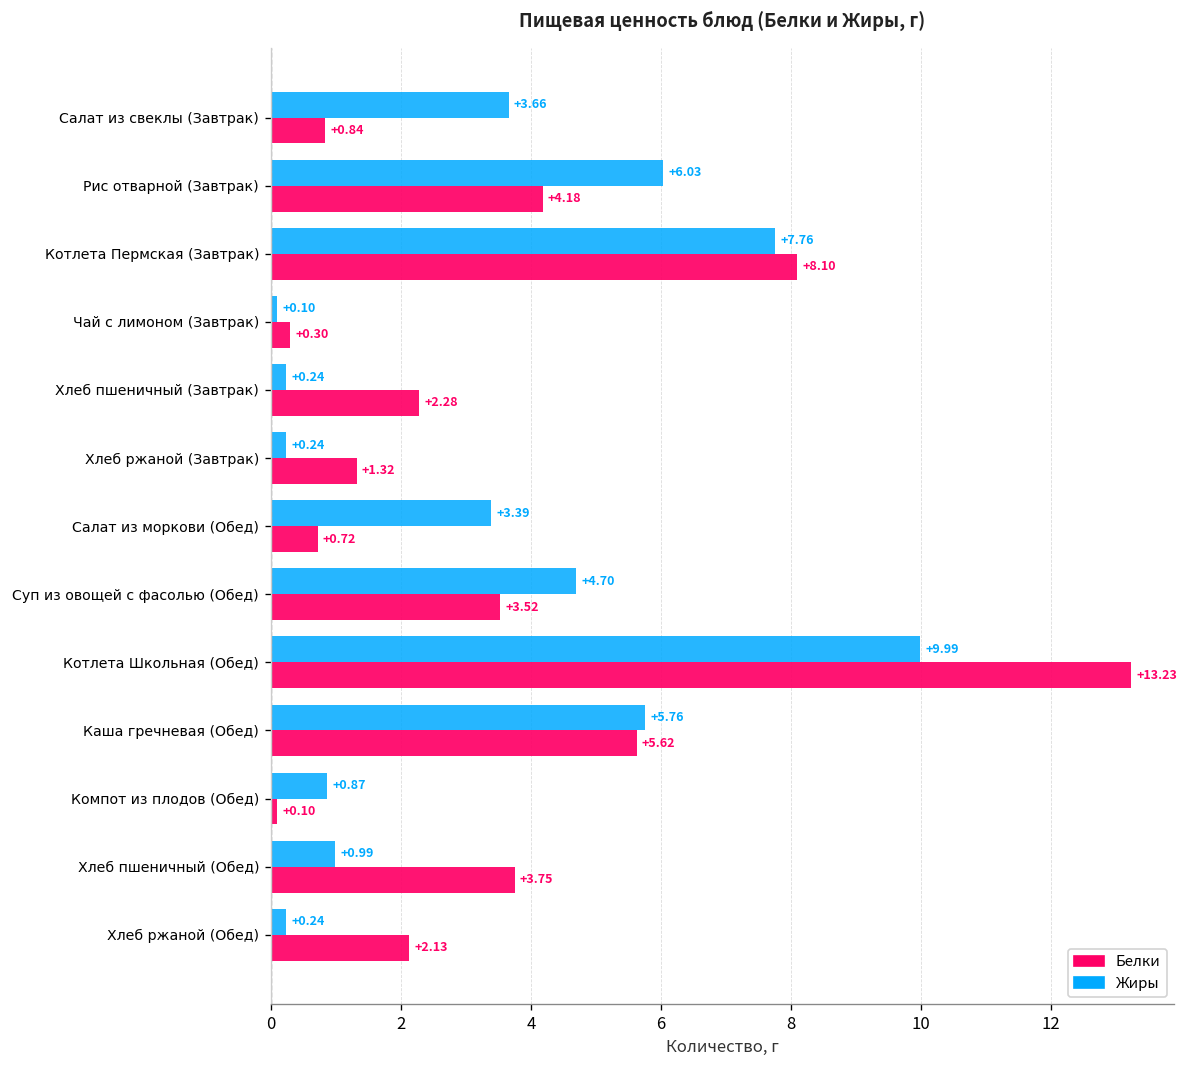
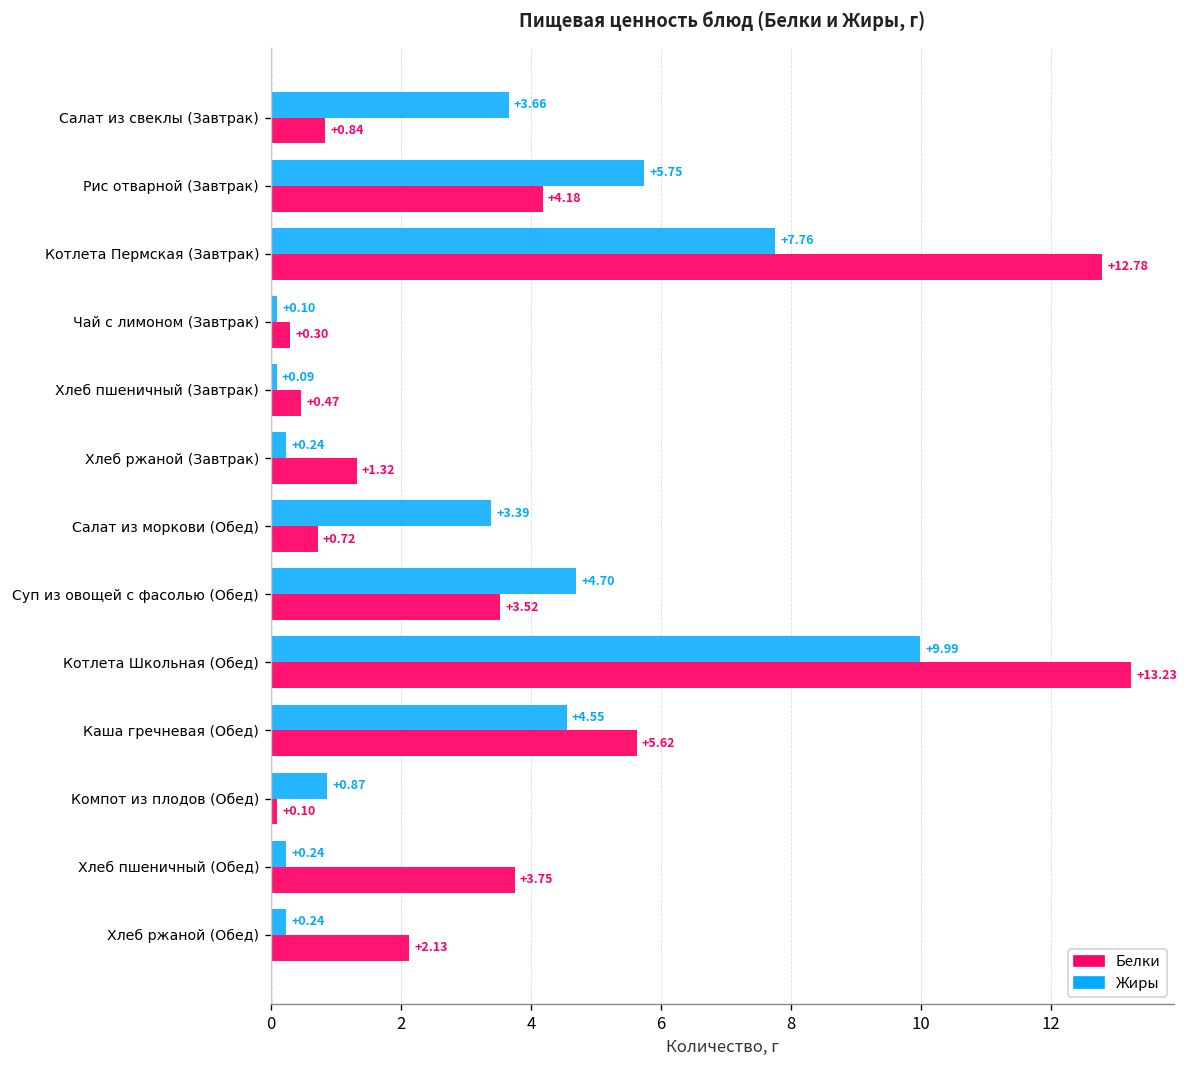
  {
    "Белки": {
      "Салат из свеклы (Завтрак)": "+0.84",
      "Рис отварной (Завтрак)": "+4.18",
-     "Котлета Пермская (Завтрак)": "+8.10",
+     "Котлета Пермская (Завтрак)": "+12.78",
      "Чай с лимоном (Завтрак)": "+0.30",
-     "Хлеб пшеничный (Завтрак)": "+2.28",
+     "Хлеб пшеничный (Завтрак)": "+0.47",
      "Хлеб ржаной (Завтрак)": "+1.32",
      "Салат из моркови (Обед)": "+0.72",
      "Суп из овощей с фасолью (Обед)": "+3.52",
      "Котлета Школьная (Обед)": "+13.23",
      "Каша гречневая (Обед)": "+5.62",
      "Компот из плодов (Обед)": "+0.10",
      "Хлеб пшеничный (Обед)": "+3.75",
      "Хлеб ржаной (Обед)": "+2.13"
    },
    "Жиры": {
      "Салат из свеклы (Завтрак)": "+3.66",
-     "Рис отварной (Завтрак)": "+6.03",
+     "Рис отварной (Завтрак)": "+5.75",
      "Котлета Пермская (Завтрак)": "+7.76",
      "Чай с лимоном (Завтрак)": "+0.10",
-     "Хлеб пшеничный (Завтрак)": "+0.24",
+     "Хлеб пшеничный (Завтрак)": "+0.09",
      "Хлеб ржаной (Завтрак)": "+0.24",
      "Салат из моркови (Обед)": "+3.39",
      "Суп из овощей с фасолью (Обед)": "+4.70",
      "Котлета Школьная (Обед)": "+9.99",
-     "Каша гречневая (Обед)": "+5.76",
+     "Каша гречневая (Обед)": "+4.55",
      "Компот из плодов (Обед)": "+0.87",
-     "Хлеб пшеничный (Обед)": "+0.99",
+     "Хлеб пшеничный (Обед)": "+0.24",
      "Хлеб ржаной (Обед)": "+0.24"
    }
  }
